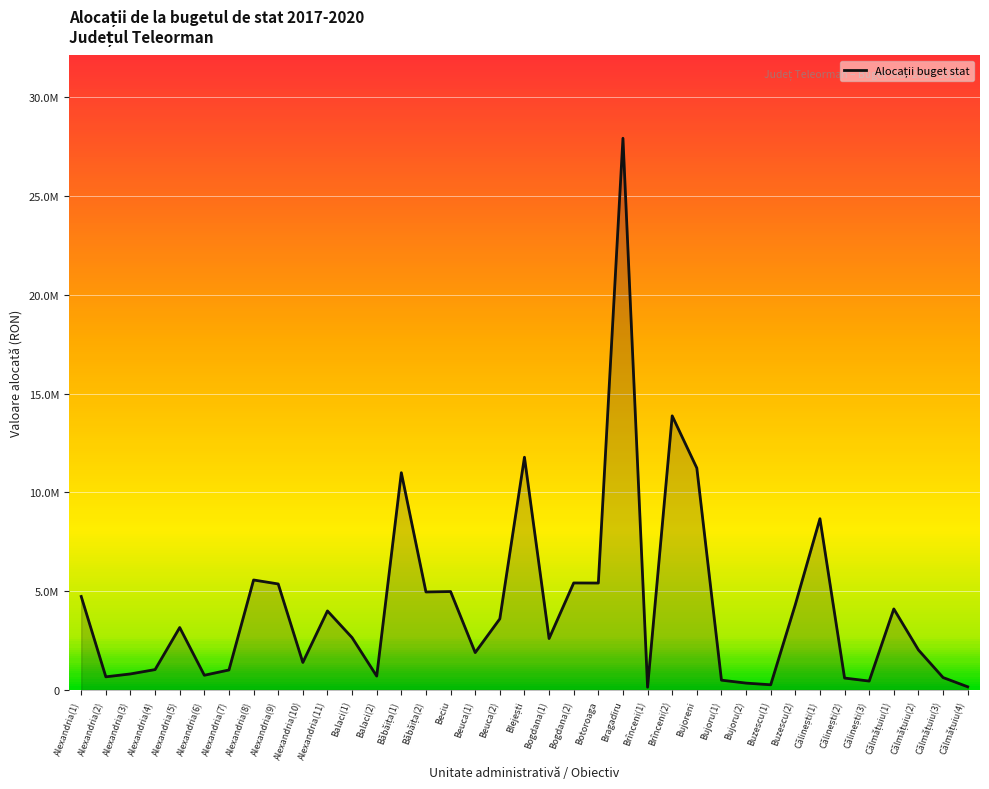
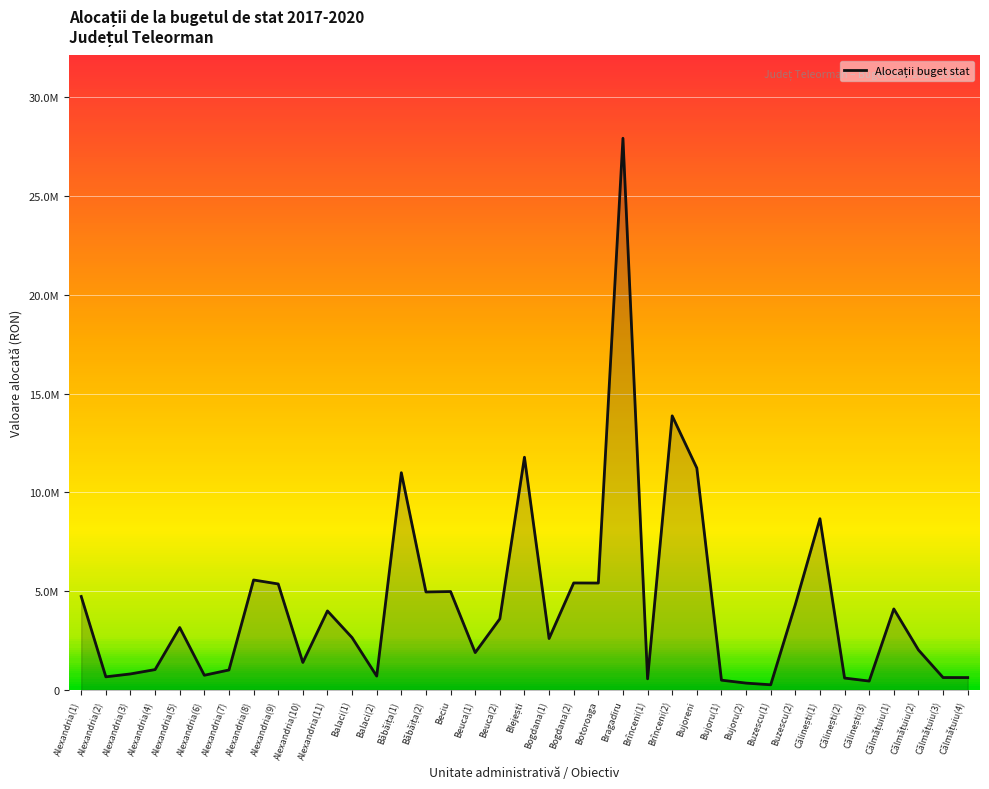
  {
    "Alocații buget stat": {
      "Alexandria(1)": 4700000,
      "Alexandria(2)": 700000,
      "Alexandria(3)": 800000,
      "Alexandria(4)": 1000000,
      "Alexandria(5)": 3200000,
      "Alexandria(6)": 700000,
      "Alexandria(7)": 1000000,
      "Alexandria(8)": 5600000,
      "Alexandria(9)": 5400000,
      "Alexandria(10)": 1400000,
      "Alexandria(11)": 4000000,
      "Balaci(1)": 2700000,
      "Balaci(2)": 700000,
      "Băbăița(1)": 11000000,
      "Băbăița(2)": 5000000,
      "Beciu": 5000000,
      "Beuca(1)": 1900000,
      "Beuca(2)": 3600000,
      "Blejești": 11800000,
      "Bogdana(1)": 2600000,
      "Bogdana(2)": 5400000,
      "Botoroaga": 5400000,
      "Bragadiru": 27900000,
-     "Brînceni(1)": 100000,
+     "Brînceni(1)": 600000,
      "Brînceni(2)": 13900000,
      "Bujoreni": 11200000,
      "Bujoru(1)": 500000,
      "Bujoru(2)": 400000,
      "Buzescu(1)": 300000,
      "Buzescu(2)": 4300000,
      "Călinești(1)": 8700000,
      "Călinești(2)": 600000,
      "Călinești(3)": 500000,
      "Călmățuiu(1)": 4100000,
      "Călmățuiu(2)": 2000000,
      "Călmățuiu(3)": 600000,
-     "Călmățuiu(4)": 200000
+     "Călmățuiu(4)": 600000
    }
  }
